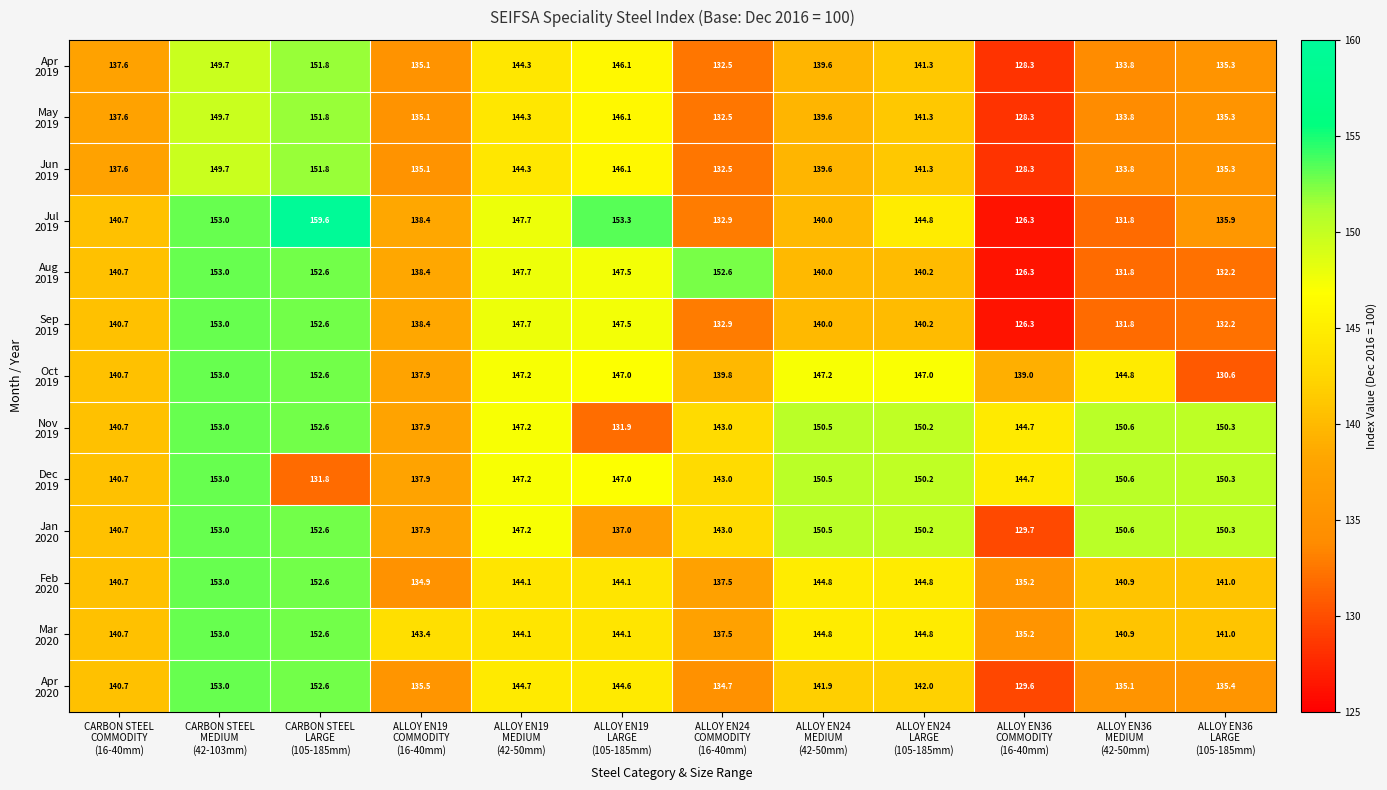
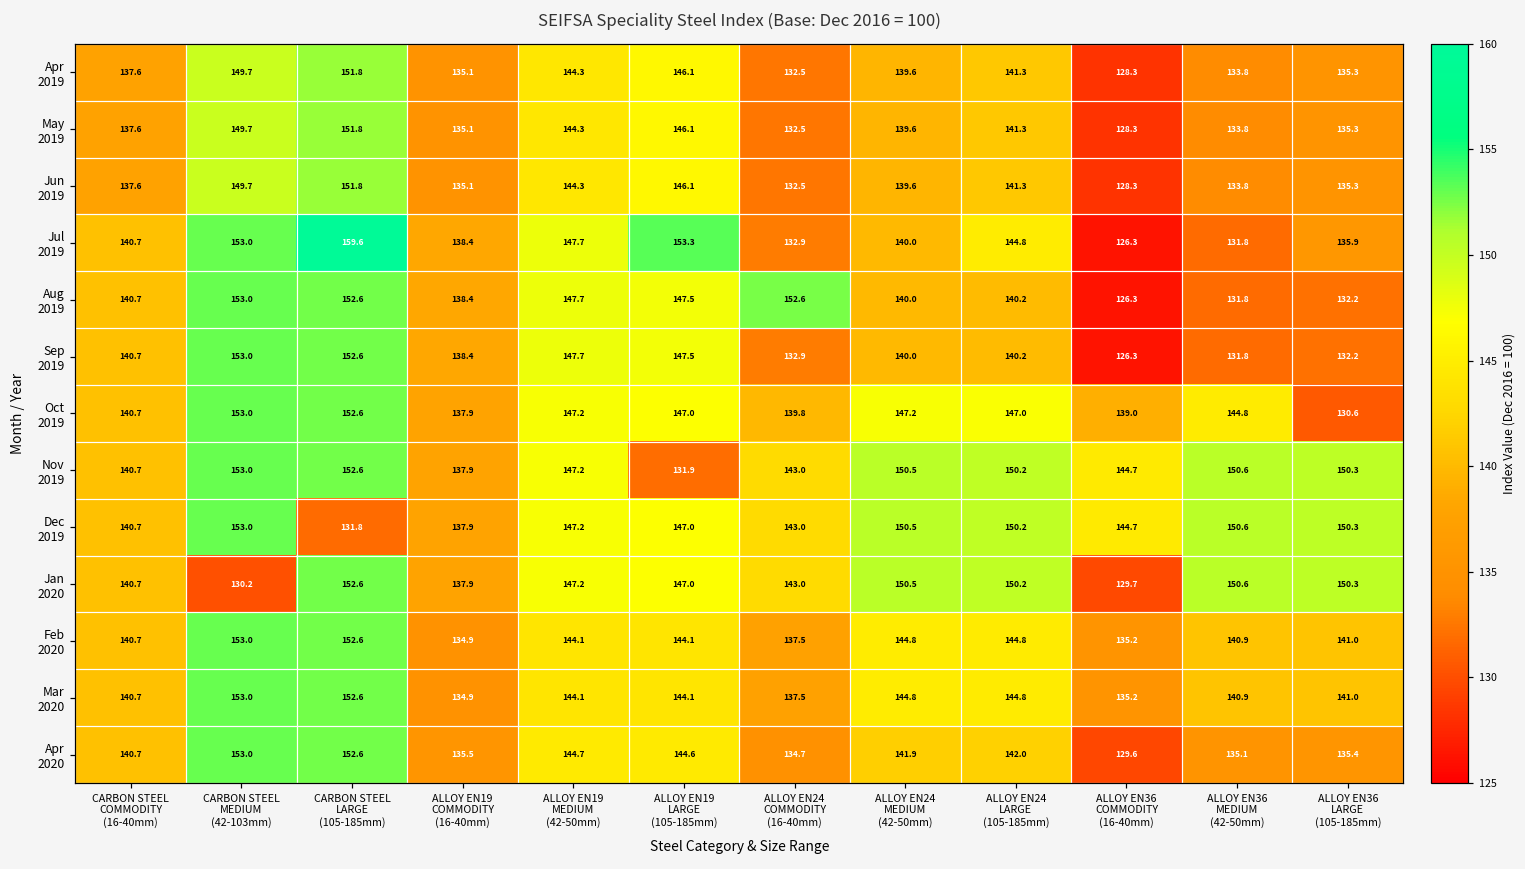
  {
    "Apr 2019": {
      "CARBON STEEL COMMODITY (16-40mm)": 137.6,
      "CARBON STEEL MEDIUM (42-103mm)": 149.7,
      "CARBON STEEL LARGE (105-185mm)": 151.8,
      "ALLOY EN19 COMMODITY (16-40mm)": 135.1,
      "ALLOY EN19 MEDIUM (42-50mm)": 144.3,
      "ALLOY EN19 LARGE (105-185mm)": 146.1,
      "ALLOY EN24 COMMODITY (16-40mm)": 132.5,
      "ALLOY EN24 MEDIUM (42-50mm)": 139.6,
      "ALLOY EN24 LARGE (105-185mm)": 141.3,
      "ALLOY EN36 COMMODITY (16-40mm)": 128.3,
      "ALLOY EN36 MEDIUM (42-50mm)": 133.8,
      "ALLOY EN36 LARGE (105-185mm)": 135.3
    },
    "May 2019": {
      "CARBON STEEL COMMODITY (16-40mm)": 137.6,
      "CARBON STEEL MEDIUM (42-103mm)": 149.7,
      "CARBON STEEL LARGE (105-185mm)": 151.8,
      "ALLOY EN19 COMMODITY (16-40mm)": 135.1,
      "ALLOY EN19 MEDIUM (42-50mm)": 144.3,
      "ALLOY EN19 LARGE (105-185mm)": 146.1,
      "ALLOY EN24 COMMODITY (16-40mm)": 132.5,
      "ALLOY EN24 MEDIUM (42-50mm)": 139.6,
      "ALLOY EN24 LARGE (105-185mm)": 141.3,
      "ALLOY EN36 COMMODITY (16-40mm)": 128.3,
      "ALLOY EN36 MEDIUM (42-50mm)": 133.8,
      "ALLOY EN36 LARGE (105-185mm)": 135.3
    },
    "Jun 2019": {
      "CARBON STEEL COMMODITY (16-40mm)": 137.6,
      "CARBON STEEL MEDIUM (42-103mm)": 149.7,
      "CARBON STEEL LARGE (105-185mm)": 151.8,
      "ALLOY EN19 COMMODITY (16-40mm)": 135.1,
      "ALLOY EN19 MEDIUM (42-50mm)": 144.3,
      "ALLOY EN19 LARGE (105-185mm)": 146.1,
      "ALLOY EN24 COMMODITY (16-40mm)": 132.5,
      "ALLOY EN24 MEDIUM (42-50mm)": 139.6,
      "ALLOY EN24 LARGE (105-185mm)": 141.3,
      "ALLOY EN36 COMMODITY (16-40mm)": 128.3,
      "ALLOY EN36 MEDIUM (42-50mm)": 133.8,
      "ALLOY EN36 LARGE (105-185mm)": 135.3
    },
    "Jul 2019": {
      "CARBON STEEL COMMODITY (16-40mm)": 140.7,
      "CARBON STEEL MEDIUM (42-103mm)": 153.0,
      "CARBON STEEL LARGE (105-185mm)": 159.6,
      "ALLOY EN19 COMMODITY (16-40mm)": 138.4,
      "ALLOY EN19 MEDIUM (42-50mm)": 147.7,
      "ALLOY EN19 LARGE (105-185mm)": 153.3,
      "ALLOY EN24 COMMODITY (16-40mm)": 132.9,
      "ALLOY EN24 MEDIUM (42-50mm)": 140.0,
      "ALLOY EN24 LARGE (105-185mm)": 144.8,
      "ALLOY EN36 COMMODITY (16-40mm)": 126.3,
      "ALLOY EN36 MEDIUM (42-50mm)": 131.8,
      "ALLOY EN36 LARGE (105-185mm)": 135.9
    },
    "Aug 2019": {
      "CARBON STEEL COMMODITY (16-40mm)": 140.7,
      "CARBON STEEL MEDIUM (42-103mm)": 153.0,
      "CARBON STEEL LARGE (105-185mm)": 152.6,
      "ALLOY EN19 COMMODITY (16-40mm)": 138.4,
      "ALLOY EN19 MEDIUM (42-50mm)": 147.7,
      "ALLOY EN19 LARGE (105-185mm)": 147.5,
      "ALLOY EN24 COMMODITY (16-40mm)": 152.6,
      "ALLOY EN24 MEDIUM (42-50mm)": 140.0,
      "ALLOY EN24 LARGE (105-185mm)": 140.2,
      "ALLOY EN36 COMMODITY (16-40mm)": 126.3,
      "ALLOY EN36 MEDIUM (42-50mm)": 131.8,
      "ALLOY EN36 LARGE (105-185mm)": 132.2
    },
    "Sep 2019": {
      "CARBON STEEL COMMODITY (16-40mm)": 140.7,
      "CARBON STEEL MEDIUM (42-103mm)": 153.0,
      "CARBON STEEL LARGE (105-185mm)": 152.6,
      "ALLOY EN19 COMMODITY (16-40mm)": 138.4,
      "ALLOY EN19 MEDIUM (42-50mm)": 147.7,
      "ALLOY EN19 LARGE (105-185mm)": 147.5,
      "ALLOY EN24 COMMODITY (16-40mm)": 132.9,
      "ALLOY EN24 MEDIUM (42-50mm)": 140.0,
      "ALLOY EN24 LARGE (105-185mm)": 140.2,
      "ALLOY EN36 COMMODITY (16-40mm)": 126.3,
      "ALLOY EN36 MEDIUM (42-50mm)": 131.8,
      "ALLOY EN36 LARGE (105-185mm)": 132.2
    },
    "Oct 2019": {
      "CARBON STEEL COMMODITY (16-40mm)": 140.7,
      "CARBON STEEL MEDIUM (42-103mm)": 153.0,
      "CARBON STEEL LARGE (105-185mm)": 152.6,
      "ALLOY EN19 COMMODITY (16-40mm)": 137.9,
      "ALLOY EN19 MEDIUM (42-50mm)": 147.2,
      "ALLOY EN19 LARGE (105-185mm)": 147.0,
      "ALLOY EN24 COMMODITY (16-40mm)": 139.8,
      "ALLOY EN24 MEDIUM (42-50mm)": 147.2,
      "ALLOY EN24 LARGE (105-185mm)": 147.0,
      "ALLOY EN36 COMMODITY (16-40mm)": 139.0,
      "ALLOY EN36 MEDIUM (42-50mm)": 144.8,
      "ALLOY EN36 LARGE (105-185mm)": 130.6
    },
    "Nov 2019": {
      "CARBON STEEL COMMODITY (16-40mm)": 140.7,
      "CARBON STEEL MEDIUM (42-103mm)": 153.0,
      "CARBON STEEL LARGE (105-185mm)": 152.6,
      "ALLOY EN19 COMMODITY (16-40mm)": 137.9,
      "ALLOY EN19 MEDIUM (42-50mm)": 147.2,
      "ALLOY EN19 LARGE (105-185mm)": 131.9,
      "ALLOY EN24 COMMODITY (16-40mm)": 143.0,
      "ALLOY EN24 MEDIUM (42-50mm)": 150.5,
      "ALLOY EN24 LARGE (105-185mm)": 150.2,
      "ALLOY EN36 COMMODITY (16-40mm)": 144.7,
      "ALLOY EN36 MEDIUM (42-50mm)": 150.6,
      "ALLOY EN36 LARGE (105-185mm)": 150.3
    },
    "Dec 2019": {
      "CARBON STEEL COMMODITY (16-40mm)": 140.7,
      "CARBON STEEL MEDIUM (42-103mm)": 153.0,
      "CARBON STEEL LARGE (105-185mm)": 131.8,
      "ALLOY EN19 COMMODITY (16-40mm)": 137.9,
      "ALLOY EN19 MEDIUM (42-50mm)": 147.2,
      "ALLOY EN19 LARGE (105-185mm)": 147.0,
      "ALLOY EN24 COMMODITY (16-40mm)": 143.0,
      "ALLOY EN24 MEDIUM (42-50mm)": 150.5,
      "ALLOY EN24 LARGE (105-185mm)": 150.2,
      "ALLOY EN36 COMMODITY (16-40mm)": 144.7,
      "ALLOY EN36 MEDIUM (42-50mm)": 150.6,
      "ALLOY EN36 LARGE (105-185mm)": 150.3
    },
    "Jan 2020": {
      "CARBON STEEL COMMODITY (16-40mm)": 140.7,
-     "CARBON STEEL MEDIUM (42-103mm)": 153.0,
+     "CARBON STEEL MEDIUM (42-103mm)": 130.2,
      "CARBON STEEL LARGE (105-185mm)": 152.6,
      "ALLOY EN19 COMMODITY (16-40mm)": 137.9,
      "ALLOY EN19 MEDIUM (42-50mm)": 147.2,
-     "ALLOY EN19 LARGE (105-185mm)": 137.0,
+     "ALLOY EN19 LARGE (105-185mm)": 147.0,
      "ALLOY EN24 COMMODITY (16-40mm)": 143.0,
      "ALLOY EN24 MEDIUM (42-50mm)": 150.5,
      "ALLOY EN24 LARGE (105-185mm)": 150.2,
      "ALLOY EN36 COMMODITY (16-40mm)": 129.7,
      "ALLOY EN36 MEDIUM (42-50mm)": 150.6,
      "ALLOY EN36 LARGE (105-185mm)": 150.3
    },
    "Feb 2020": {
      "CARBON STEEL COMMODITY (16-40mm)": 140.7,
      "CARBON STEEL MEDIUM (42-103mm)": 153.0,
      "CARBON STEEL LARGE (105-185mm)": 152.6,
      "ALLOY EN19 COMMODITY (16-40mm)": 134.9,
      "ALLOY EN19 MEDIUM (42-50mm)": 144.1,
      "ALLOY EN19 LARGE (105-185mm)": 144.1,
      "ALLOY EN24 COMMODITY (16-40mm)": 137.5,
      "ALLOY EN24 MEDIUM (42-50mm)": 144.8,
      "ALLOY EN24 LARGE (105-185mm)": 144.8,
      "ALLOY EN36 COMMODITY (16-40mm)": 135.2,
      "ALLOY EN36 MEDIUM (42-50mm)": 140.9,
      "ALLOY EN36 LARGE (105-185mm)": 141.0
    },
    "Mar 2020": {
      "CARBON STEEL COMMODITY (16-40mm)": 140.7,
      "CARBON STEEL MEDIUM (42-103mm)": 153.0,
      "CARBON STEEL LARGE (105-185mm)": 152.6,
-     "ALLOY EN19 COMMODITY (16-40mm)": 143.4,
+     "ALLOY EN19 COMMODITY (16-40mm)": 134.9,
      "ALLOY EN19 MEDIUM (42-50mm)": 144.1,
      "ALLOY EN19 LARGE (105-185mm)": 144.1,
      "ALLOY EN24 COMMODITY (16-40mm)": 137.5,
      "ALLOY EN24 MEDIUM (42-50mm)": 144.8,
      "ALLOY EN24 LARGE (105-185mm)": 144.8,
      "ALLOY EN36 COMMODITY (16-40mm)": 135.2,
      "ALLOY EN36 MEDIUM (42-50mm)": 140.9,
      "ALLOY EN36 LARGE (105-185mm)": 141.0
    },
    "Apr 2020": {
      "CARBON STEEL COMMODITY (16-40mm)": 140.7,
      "CARBON STEEL MEDIUM (42-103mm)": 153.0,
      "CARBON STEEL LARGE (105-185mm)": 152.6,
      "ALLOY EN19 COMMODITY (16-40mm)": 135.5,
      "ALLOY EN19 MEDIUM (42-50mm)": 144.7,
      "ALLOY EN19 LARGE (105-185mm)": 144.6,
      "ALLOY EN24 COMMODITY (16-40mm)": 134.7,
      "ALLOY EN24 MEDIUM (42-50mm)": 141.9,
      "ALLOY EN24 LARGE (105-185mm)": 142.0,
      "ALLOY EN36 COMMODITY (16-40mm)": 129.6,
      "ALLOY EN36 MEDIUM (42-50mm)": 135.1,
      "ALLOY EN36 LARGE (105-185mm)": 135.4
    }
  }
